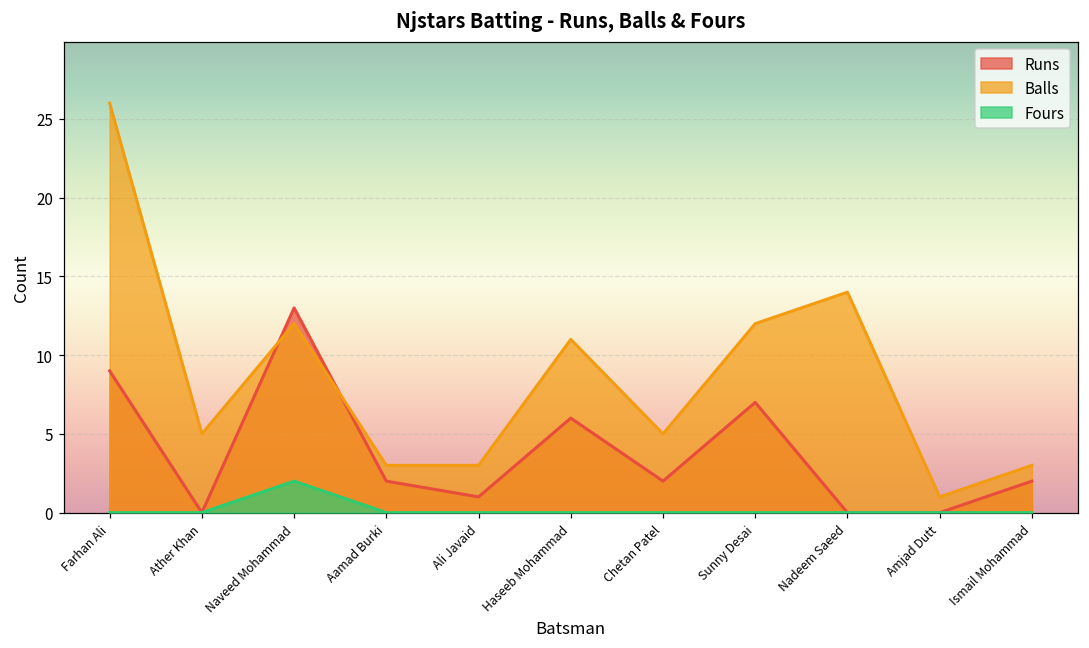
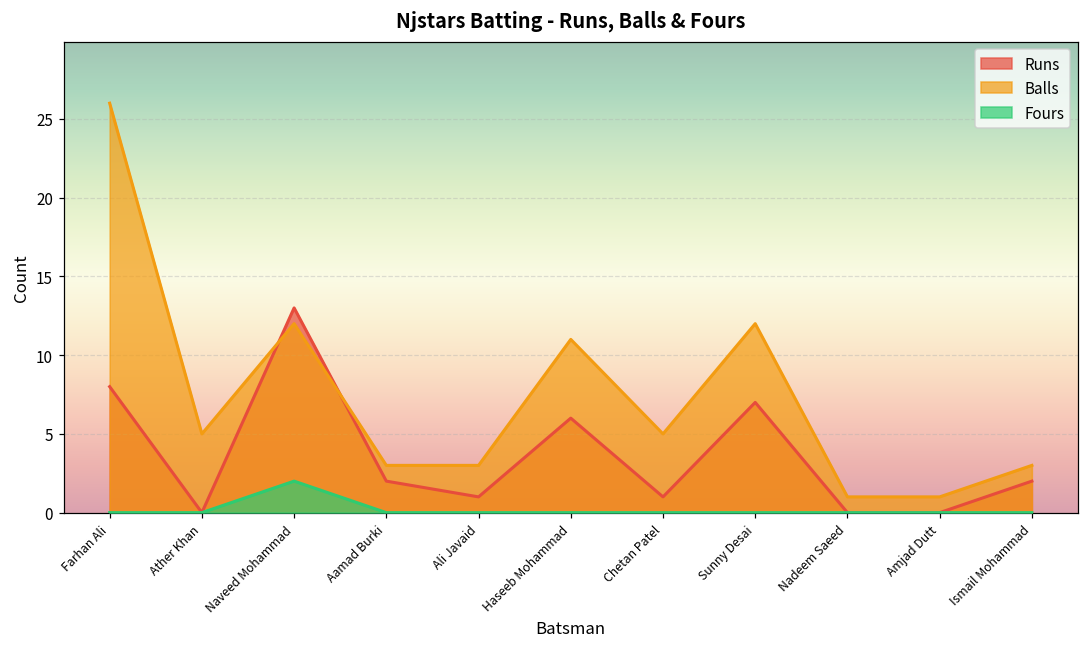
  {
    "Runs": {
-     "Farhan Ali": 9,
+     "Farhan Ali": 8,
      "Naveed Mohammad": 13,
      "Aamad Burki": 2,
      "Ali Javaid": 1,
      "Haseeb Mohammad": 6,
-     "Chetan Patel": 2,
+     "Chetan Patel": 1,
      "Sunny Desai": 7,
      "Ismail Mohammad": 2
    },
    "Balls": {
      "Farhan Ali": 26,
      "Ather Khan": 5,
      "Naveed Mohammad": 12,
      "Aamad Burki": 3,
      "Ali Javaid": 3,
      "Haseeb Mohammad": 11,
      "Chetan Patel": 5,
      "Sunny Desai": 12,
-     "Nadeem Saeed": 14,
+     "Nadeem Saeed": 1,
      "Amjad Dutt": 1,
      "Ismail Mohammad": 3
    },
    "Fours": {
      "Farhan Ali": 0,
      "Naveed Mohammad": 2,
      "Aamad Burki": 0,
      "Ali Javaid": 0,
      "Haseeb Mohammad": 0,
      "Chetan Patel": 0,
      "Sunny Desai": 0,
      "Ismail Mohammad": 0
    }
  }
